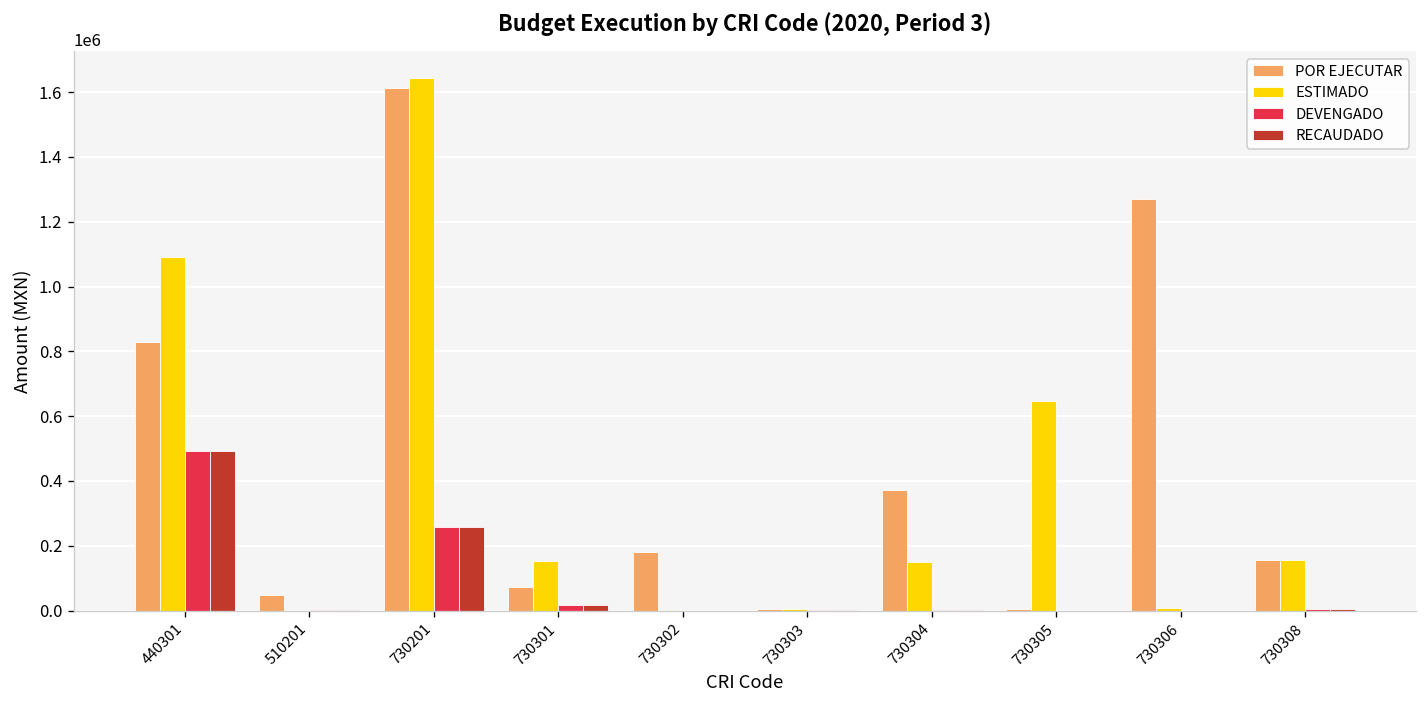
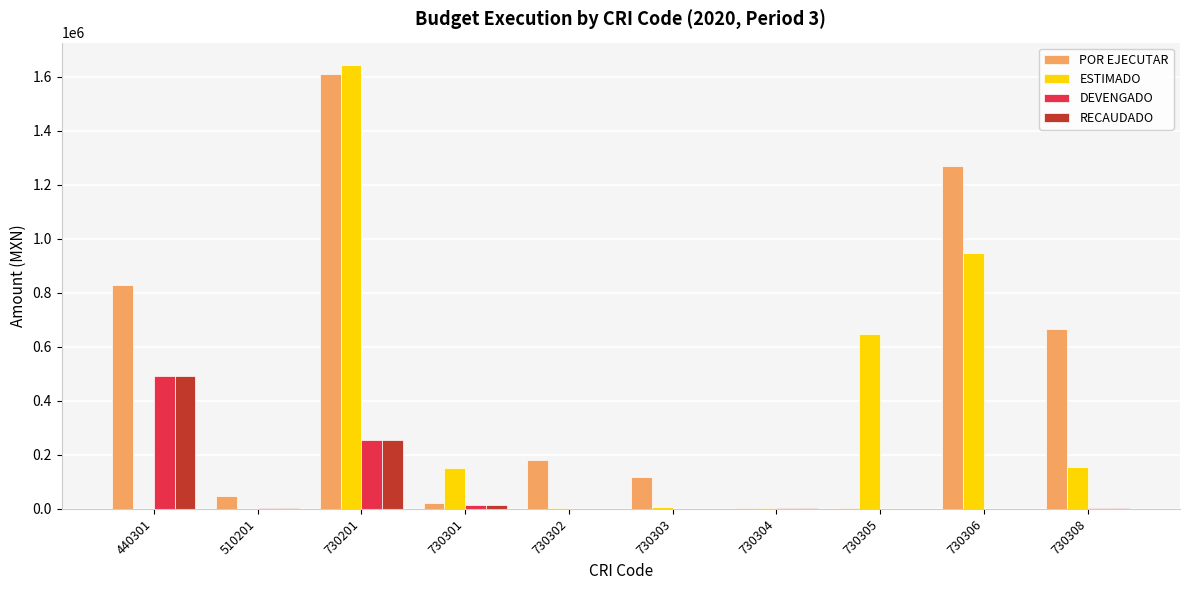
  {
    "POR EJECUTAR": {
      "440301": 830000,
      "510201": 50000,
      "730201": 1610000,
-     "730301": 70000,
+     "730301": 20000,
      "730302": 180000,
-     "730303": 10000,
-     "730304": 370000,
+     "730303": 120000,
+     "730304": 0,
      "730306": 1270000,
-     "730308": 160000
+     "730308": 670000
    },
    "ESTIMADO": {
-     "440301": 1090000,
+     "440301": 0,
      "510201": 0,
      "730201": 1640000,
      "730301": 150000,
-     "730304": 150000,
+     "730304": 0,
      "730305": 650000,
-     "730306": 10000,
+     "730306": 950000,
      "730308": 160000
    }
  }
